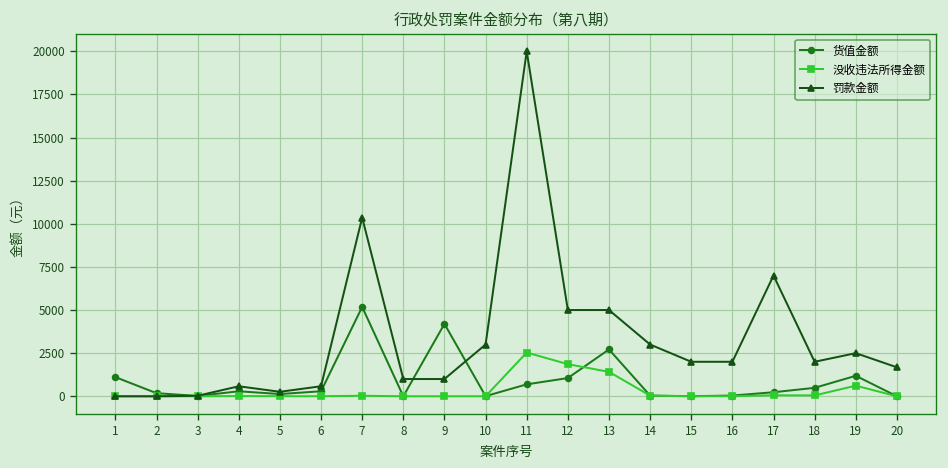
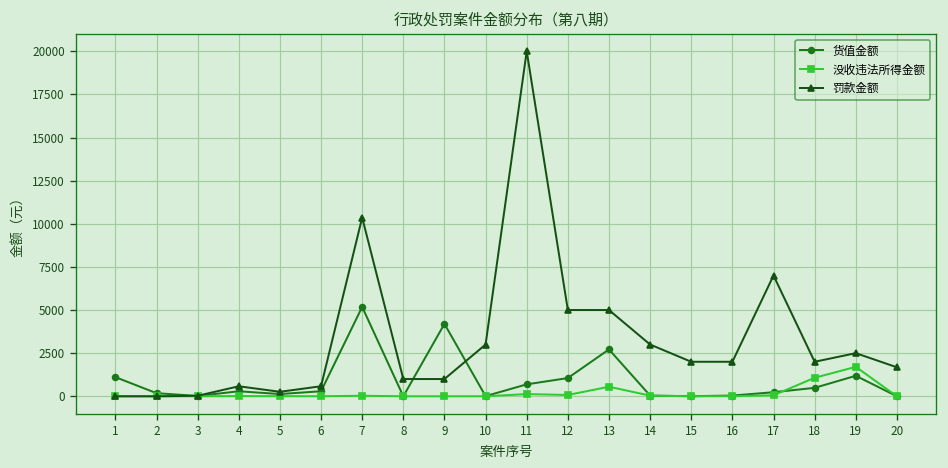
  {
    "没收违法所得金额": {
      "4": 0,
      "6": 0,
      "7": 0,
      "9": 0,
-     "11": 2500,
-     "12": 1900,
-     "13": 1400,
-     "18": 100,
-     "19": 600
+     "11": 100,
+     "12": 100,
+     "13": 600,
+     "18": 1100,
+     "19": 1700
    }
  }
